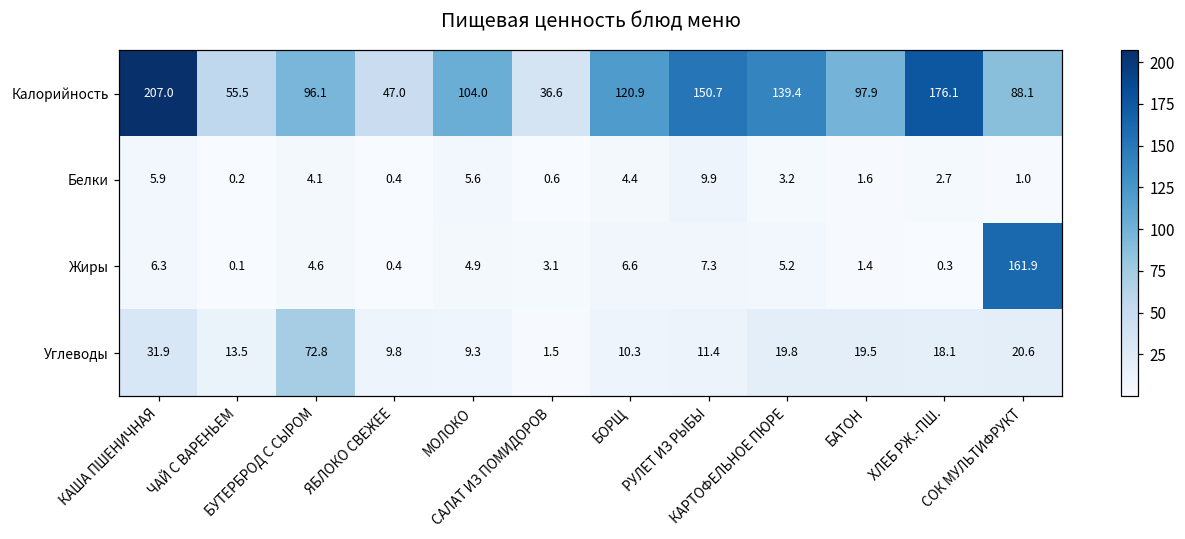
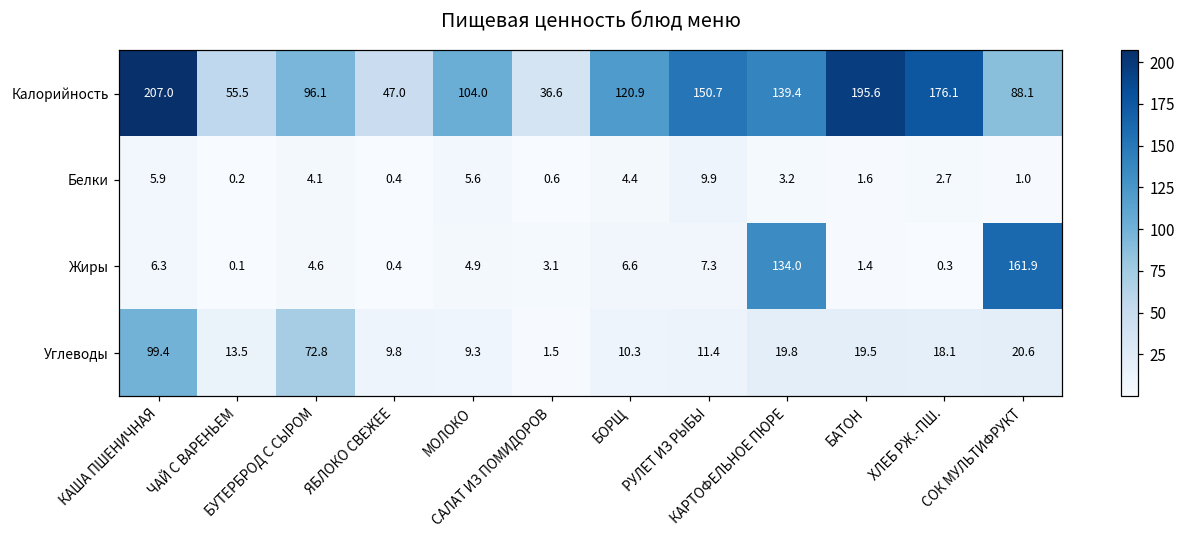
  {
    "Калорийность": {
      "КАША ПШЕНИЧНАЯ": 207.0,
      "ЧАЙ С ВАРЕНЬЕМ": 55.5,
      "БУТЕРБРОД С СЫРОМ": 96.1,
      "ЯБЛОКО СВЕЖЕЕ": 47.0,
      "МОЛОКО": 104.0,
      "САЛАТ ИЗ ПОМИДОРОВ": 36.6,
      "БОРЩ": 120.9,
      "РУЛЕТ ИЗ РЫБЫ": 150.7,
      "КАРТОФЕЛЬНОЕ ПЮРЕ": 139.4,
-     "БАТОН": 97.9,
+     "БАТОН": 195.6,
      "ХЛЕБ РЖ.-ПШ.": 176.1,
      "СОК МУЛЬТИФРУКТ": 88.1
    },
    "Белки": {
      "КАША ПШЕНИЧНАЯ": 5.9,
      "ЧАЙ С ВАРЕНЬЕМ": 0.2,
      "БУТЕРБРОД С СЫРОМ": 4.1,
      "ЯБЛОКО СВЕЖЕЕ": 0.4,
      "МОЛОКО": 5.6,
      "САЛАТ ИЗ ПОМИДОРОВ": 0.6,
      "БОРЩ": 4.4,
      "РУЛЕТ ИЗ РЫБЫ": 9.9,
      "КАРТОФЕЛЬНОЕ ПЮРЕ": 3.2,
      "БАТОН": 1.6,
      "ХЛЕБ РЖ.-ПШ.": 2.7,
      "СОК МУЛЬТИФРУКТ": 1.0
    },
    "Жиры": {
      "КАША ПШЕНИЧНАЯ": 6.3,
      "ЧАЙ С ВАРЕНЬЕМ": 0.1,
      "БУТЕРБРОД С СЫРОМ": 4.6,
      "ЯБЛОКО СВЕЖЕЕ": 0.4,
      "МОЛОКО": 4.9,
      "САЛАТ ИЗ ПОМИДОРОВ": 3.1,
      "БОРЩ": 6.6,
      "РУЛЕТ ИЗ РЫБЫ": 7.3,
-     "КАРТОФЕЛЬНОЕ ПЮРЕ": 5.2,
+     "КАРТОФЕЛЬНОЕ ПЮРЕ": 134.0,
      "БАТОН": 1.4,
      "ХЛЕБ РЖ.-ПШ.": 0.3,
      "СОК МУЛЬТИФРУКТ": 161.9
    },
    "Углеводы": {
-     "КАША ПШЕНИЧНАЯ": 31.9,
+     "КАША ПШЕНИЧНАЯ": 99.4,
      "ЧАЙ С ВАРЕНЬЕМ": 13.5,
      "БУТЕРБРОД С СЫРОМ": 72.8,
      "ЯБЛОКО СВЕЖЕЕ": 9.8,
      "МОЛОКО": 9.3,
      "САЛАТ ИЗ ПОМИДОРОВ": 1.5,
      "БОРЩ": 10.3,
      "РУЛЕТ ИЗ РЫБЫ": 11.4,
      "КАРТОФЕЛЬНОЕ ПЮРЕ": 19.8,
      "БАТОН": 19.5,
      "ХЛЕБ РЖ.-ПШ.": 18.1,
      "СОК МУЛЬТИФРУКТ": 20.6
    }
  }
